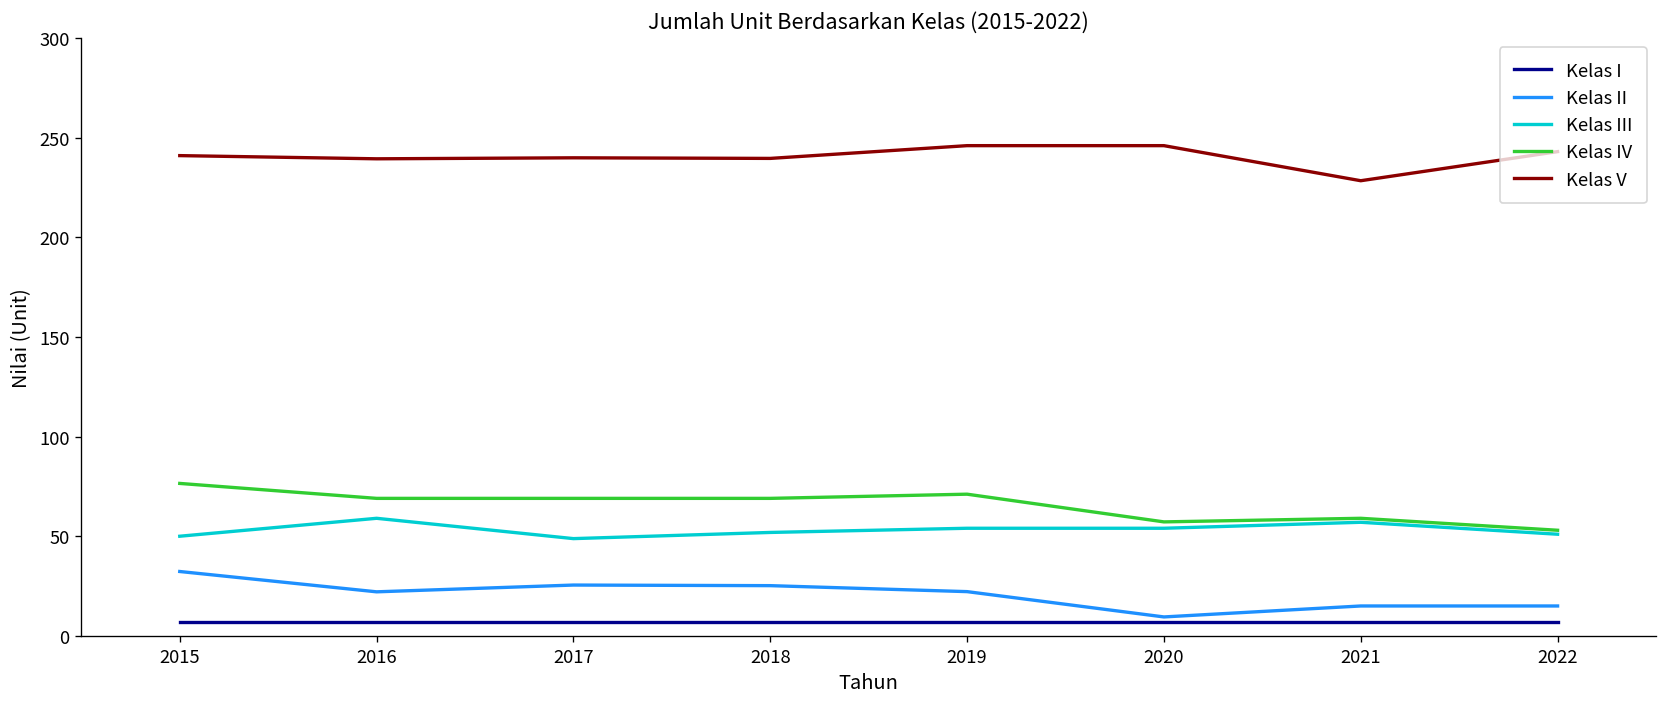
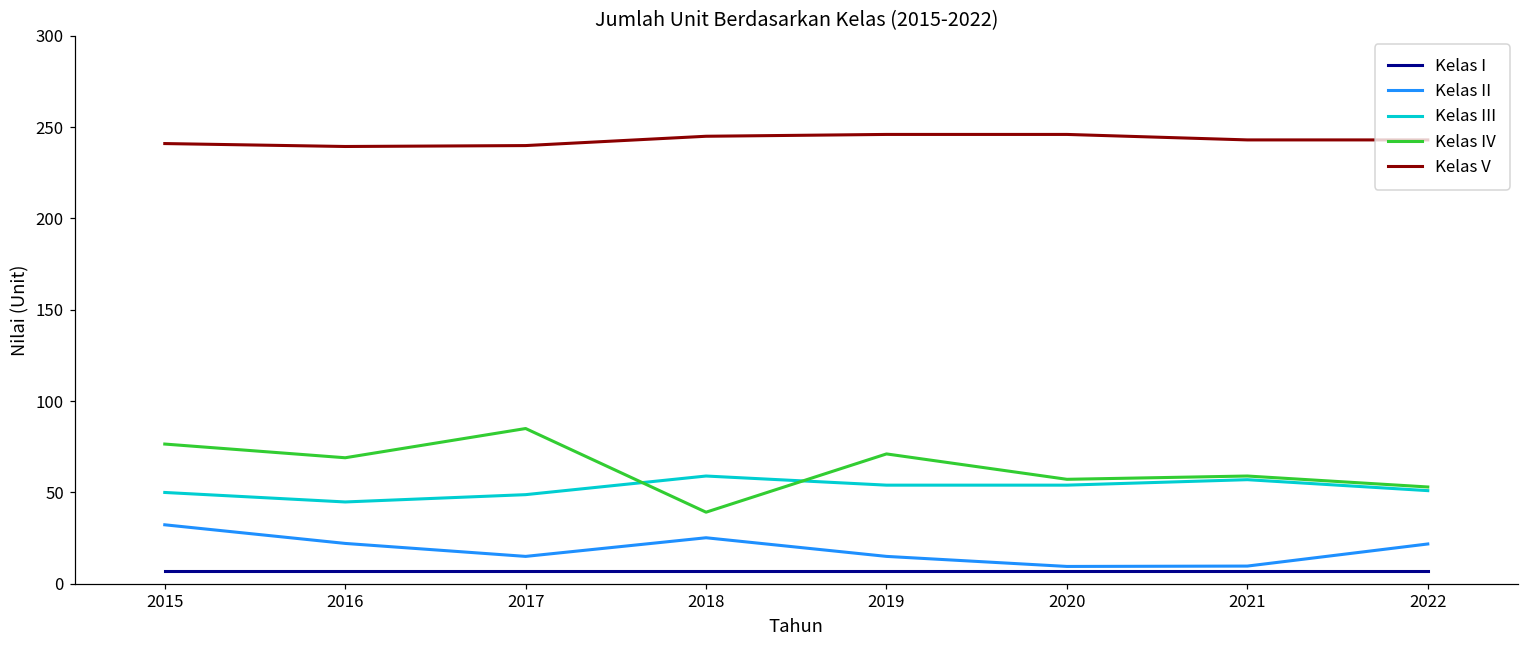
  {
    "Kelas I": {
      "2015": 7,
      "2016": 7,
      "2017": 7,
      "2018": 7,
      "2019": 7,
      "2020": 7,
      "2021": 7,
      "2022": 7
    },
    "Kelas II": {
      "2015": 32,
      "2016": 22,
-     "2017": 26,
+     "2017": 15,
      "2018": 25,
-     "2019": 22,
+     "2019": 15,
      "2020": 10,
-     "2021": 15,
-     "2022": 15
+     "2021": 10,
+     "2022": 22
    },
    "Kelas III": {
      "2015": 50,
-     "2016": 59,
+     "2016": 45,
      "2017": 49,
-     "2018": 52,
+     "2018": 59,
      "2019": 54,
      "2020": 54,
      "2021": 57,
      "2022": 51
    },
    "Kelas IV": {
      "2015": 77,
      "2016": 69,
-     "2017": 69,
-     "2018": 69,
+     "2017": 85,
+     "2018": 39,
      "2019": 71,
      "2020": 57,
      "2021": 59,
      "2022": 53
    },
    "Kelas V": {
      "2015": 241,
      "2016": 239,
      "2017": 240,
-     "2018": 240,
+     "2018": 245,
      "2019": 246,
      "2020": 246,
-     "2021": 228
+     "2021": 243
    }
  }
